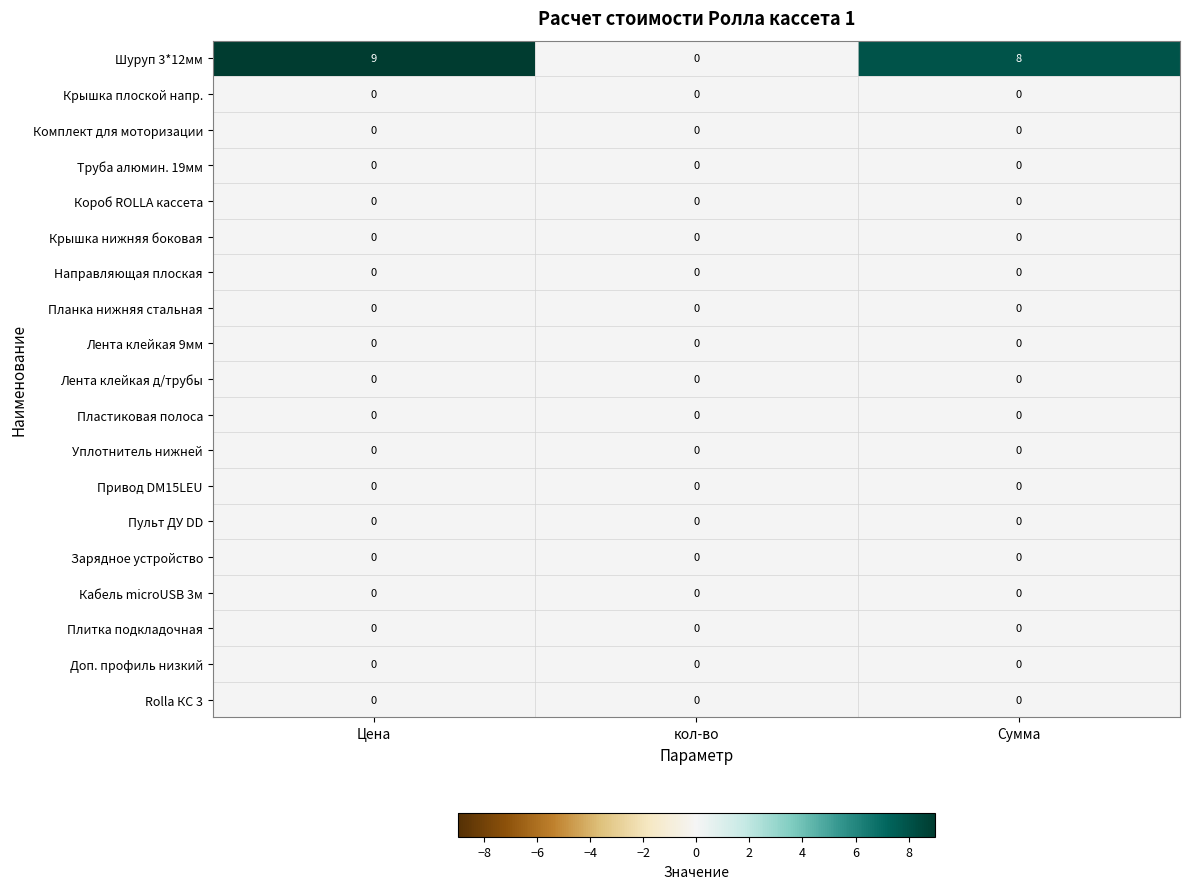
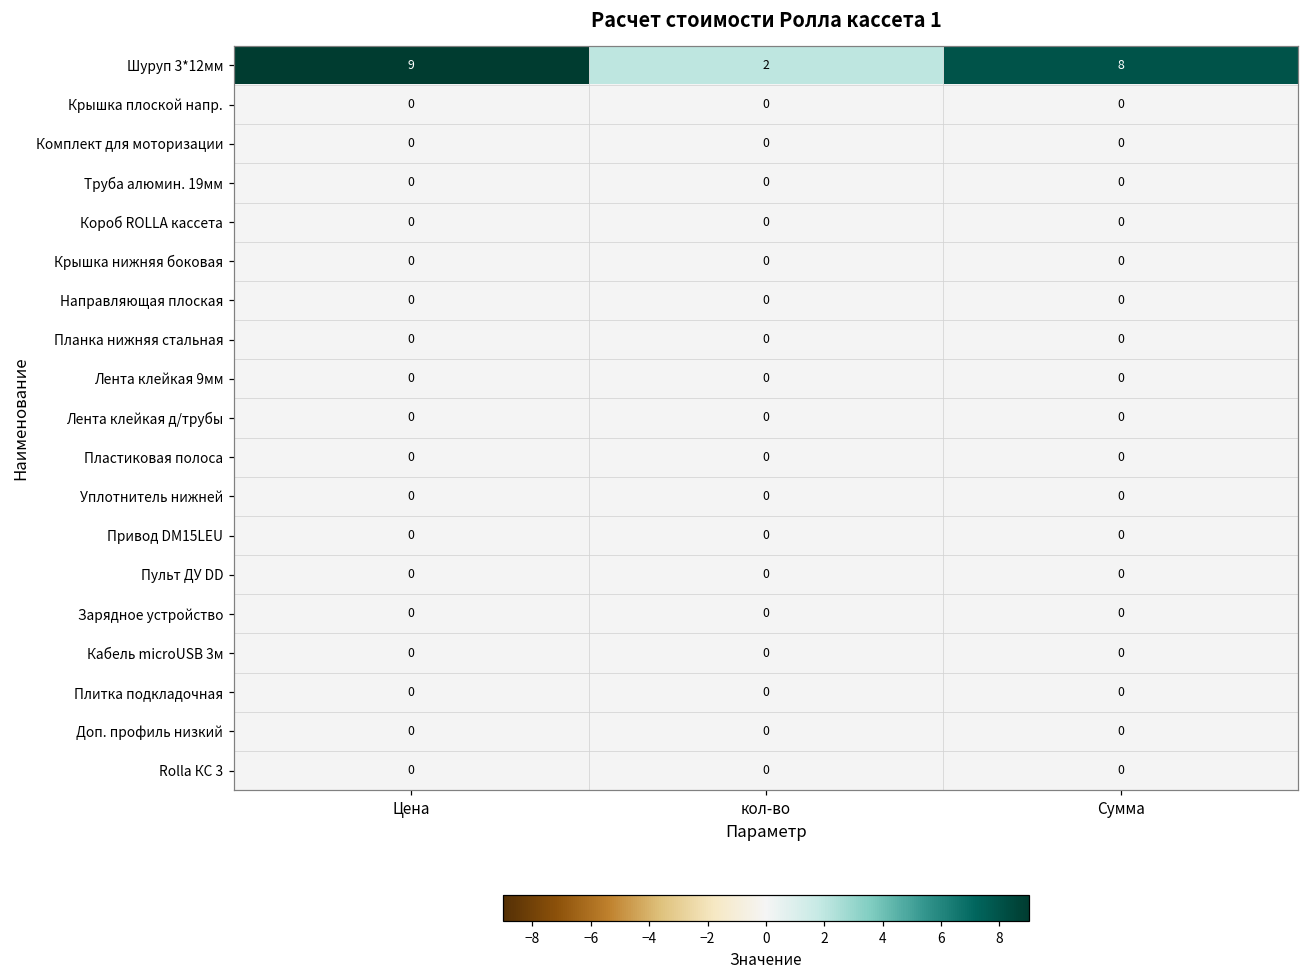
  {
    "Шуруп 3*12мм": {
      "Цена": 9,
-     "кол-во": 0,
+     "кол-во": 2,
      "Сумма": 8
    },
    "Крышка плоской напр.": {
      "Цена": 0,
      "кол-во": 0,
      "Сумма": 0
    },
    "Комплект для моторизации": {
      "Цена": 0,
      "кол-во": 0,
      "Сумма": 0
    },
    "Труба алюмин. 19мм": {
      "Цена": 0,
      "кол-во": 0,
      "Сумма": 0
    },
    "Короб ROLLA кассета": {
      "Цена": 0,
      "кол-во": 0,
      "Сумма": 0
    },
    "Крышка нижняя боковая": {
      "Цена": 0,
      "кол-во": 0,
      "Сумма": 0
    },
    "Направляющая плоская": {
      "Цена": 0,
      "кол-во": 0,
      "Сумма": 0
    },
    "Планка нижняя стальная": {
      "Цена": 0,
      "кол-во": 0,
      "Сумма": 0
    },
    "Лента клейкая 9мм": {
      "Цена": 0,
      "кол-во": 0,
      "Сумма": 0
    },
    "Лента клейкая д/трубы": {
      "Цена": 0,
      "кол-во": 0,
      "Сумма": 0
    },
    "Пластиковая полоса": {
      "Цена": 0,
      "кол-во": 0,
      "Сумма": 0
    },
    "Уплотнитель нижней": {
      "Цена": 0,
      "кол-во": 0,
      "Сумма": 0
    },
    "Привод DM15LEU": {
      "Цена": 0,
      "кол-во": 0,
      "Сумма": 0
    },
    "Пульт ДУ DD": {
      "Цена": 0,
      "кол-во": 0,
      "Сумма": 0
    },
    "Зарядное устройство": {
      "Цена": 0,
      "кол-во": 0,
      "Сумма": 0
    },
    "Кабель microUSB 3м": {
      "Цена": 0,
      "кол-во": 0,
      "Сумма": 0
    },
    "Плитка подкладочная": {
      "Цена": 0,
      "кол-во": 0,
      "Сумма": 0
    },
    "Доп. профиль низкий": {
      "Цена": 0,
      "кол-во": 0,
      "Сумма": 0
    },
    "Rolla КС 3": {
      "Цена": 0,
      "кол-во": 0,
      "Сумма": 0
    }
  }
